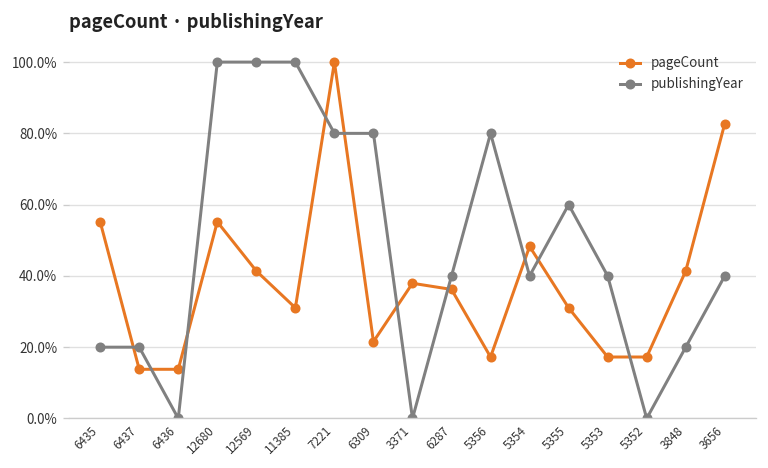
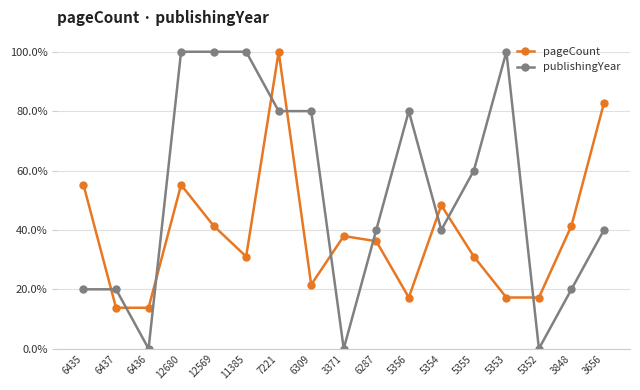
  {
    "pageCount": {
      "6435": "55%",
      "6437": "14%",
      "6436": "14%",
      "12680": "55%",
      "12569": "41%",
      "11385": "31%",
      "7221": "100%",
      "6309": "22%",
      "3371": "38%",
      "6287": "36%",
      "5356": "17%",
      "5354": "48%",
      "5355": "31%",
      "5353": "17%",
      "5352": "17%",
      "3848": "41%",
      "3656": "83%"
    },
    "publishingYear": {
      "6435": "20%",
      "6437": "20%",
      "6436": "0%",
      "12680": "100%",
      "12569": "100%",
      "11385": "100%",
      "7221": "80%",
      "6309": "80%",
      "3371": "0%",
      "6287": "40%",
      "5356": "80%",
      "5354": "40%",
      "5355": "60%",
-     "5353": "40%",
+     "5353": "100%",
      "5352": "0%",
      "3848": "20%",
      "3656": "40%"
    }
  }
